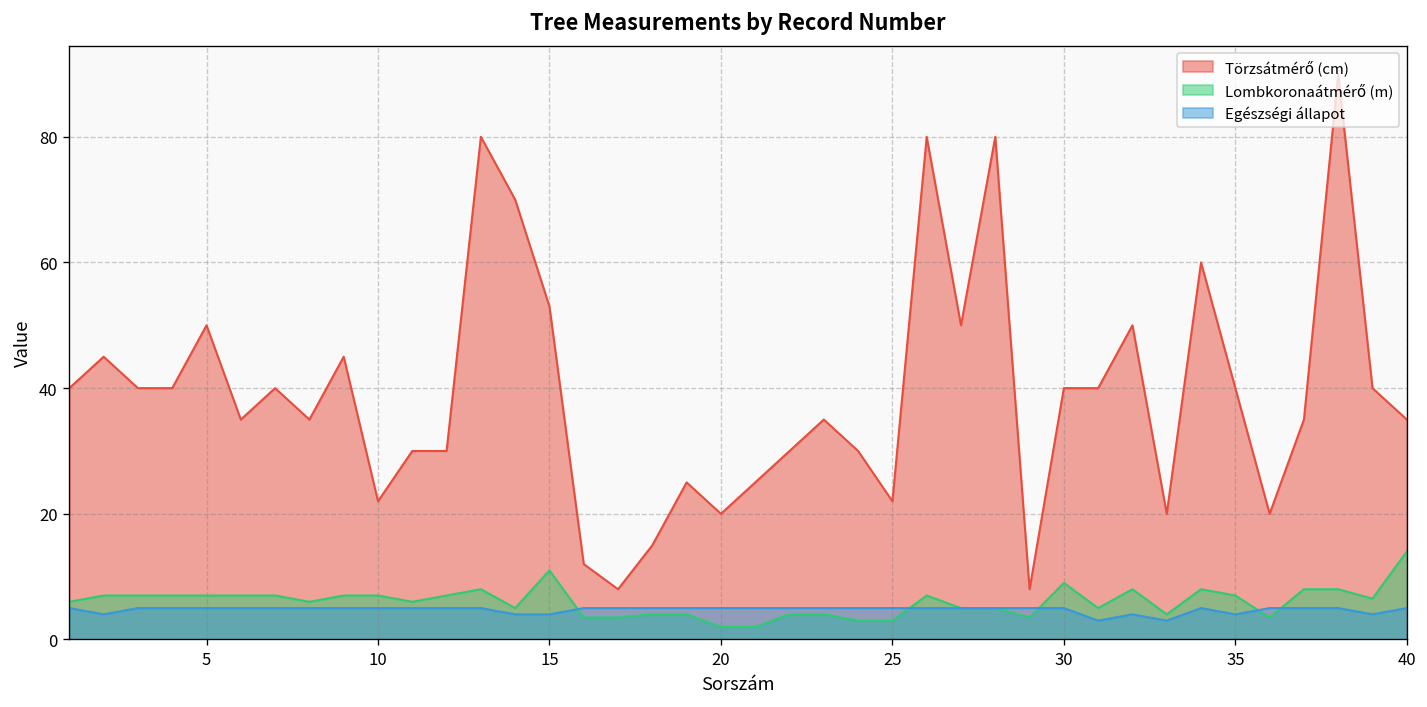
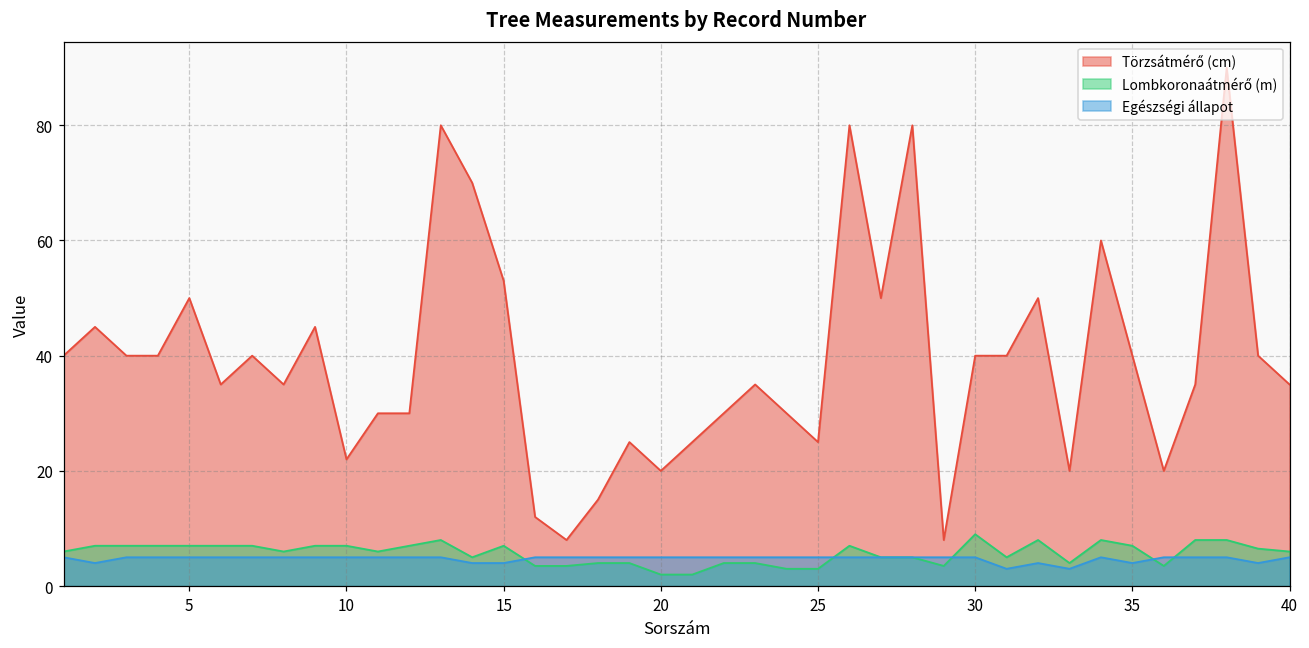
  {
    "Törzsátmérő (cm)": {
      "5": 50,
      "10": 22,
      "15": 53,
      "20": 20,
-     "25": 22,
+     "25": 25,
      "30": 40,
      "35": 40,
      "40": 35
    },
    "Lombkoronaátmérő (m)": {
      "5": 7,
      "10": 7,
-     "15": 11,
+     "15": 7,
      "20": 2,
      "25": 3,
      "30": 9,
      "35": 7,
-     "40": 14
+     "40": 6
    },
    "Egészségi állapot": {
      "5": 5,
      "10": 5,
      "15": 4,
      "20": 5,
      "25": 5,
      "30": 5,
      "35": 4,
      "40": 5
    }
  }
